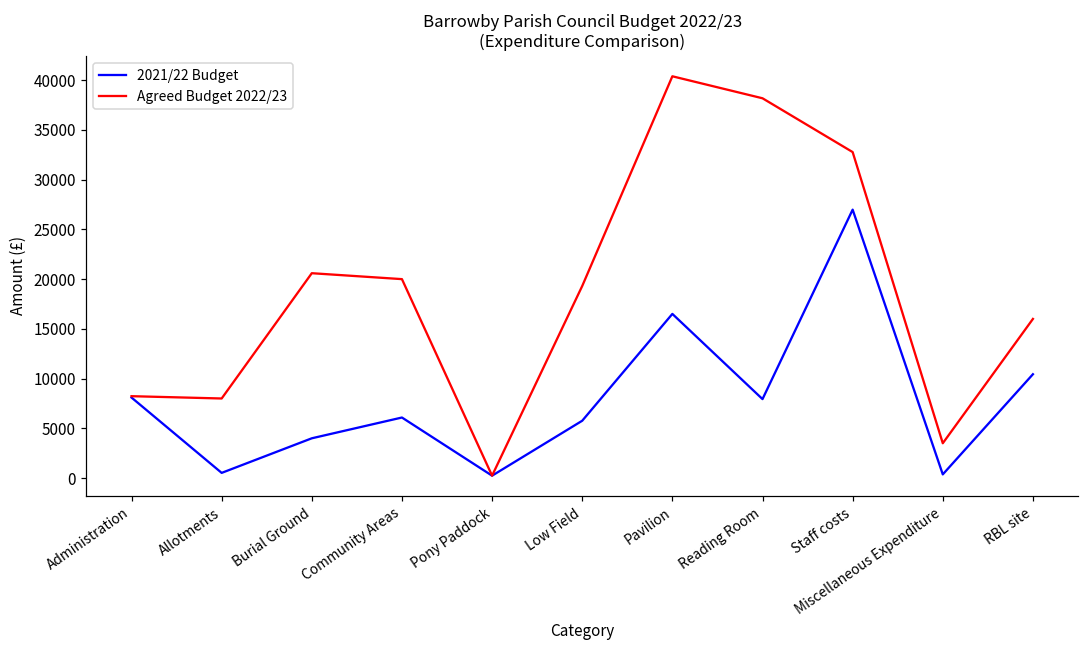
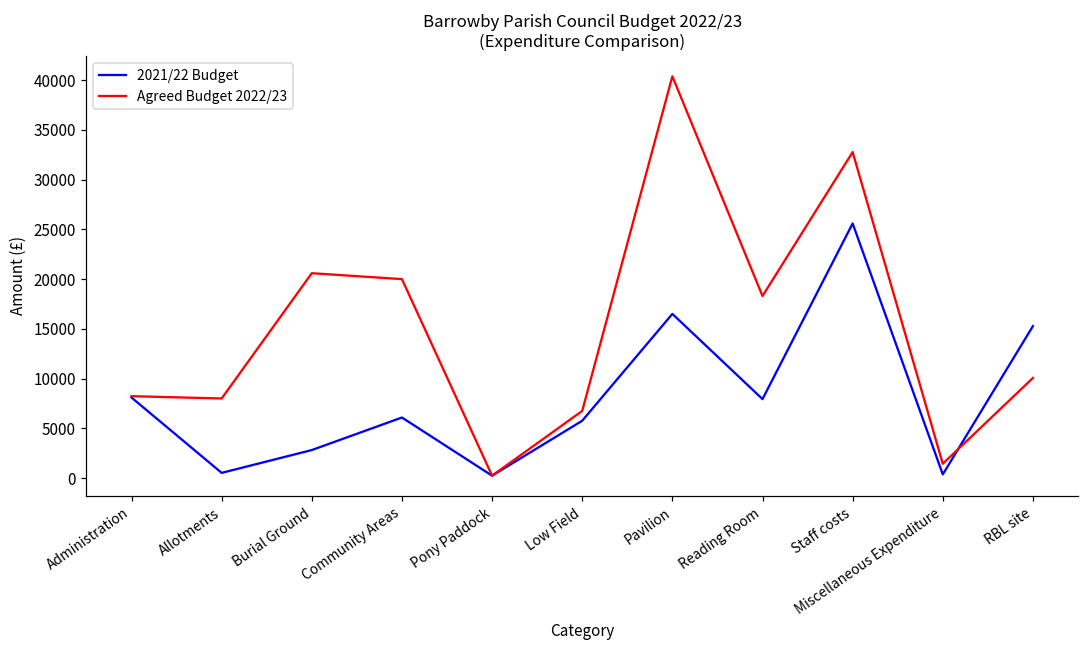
  {
    "2021/22 Budget": {
      "Allotments": 1000,
-     "Burial Ground": 4000,
+     "Burial Ground": 3000,
      "Community Areas": 6000,
      "Low Field": 6000,
      "Pavilion": 17000,
      "Reading Room": 8000,
-     "Staff costs": 27000,
+     "Staff costs": 26000,
      "Miscellaneous Expenditure": 0,
-     "RBL site": 10000
+     "RBL site": 15000
    },
    "Agreed Budget 2022/23": {
      "Allotments": 8000,
      "Burial Ground": 21000,
      "Community Areas": 20000,
-     "Low Field": 19000,
+     "Low Field": 7000,
      "Pavilion": 40000,
-     "Reading Room": 38000,
+     "Reading Room": 18000,
      "Staff costs": 33000,
-     "Miscellaneous Expenditure": 4000,
-     "RBL site": 16000
+     "Miscellaneous Expenditure": 1000,
+     "RBL site": 10000
    }
  }
